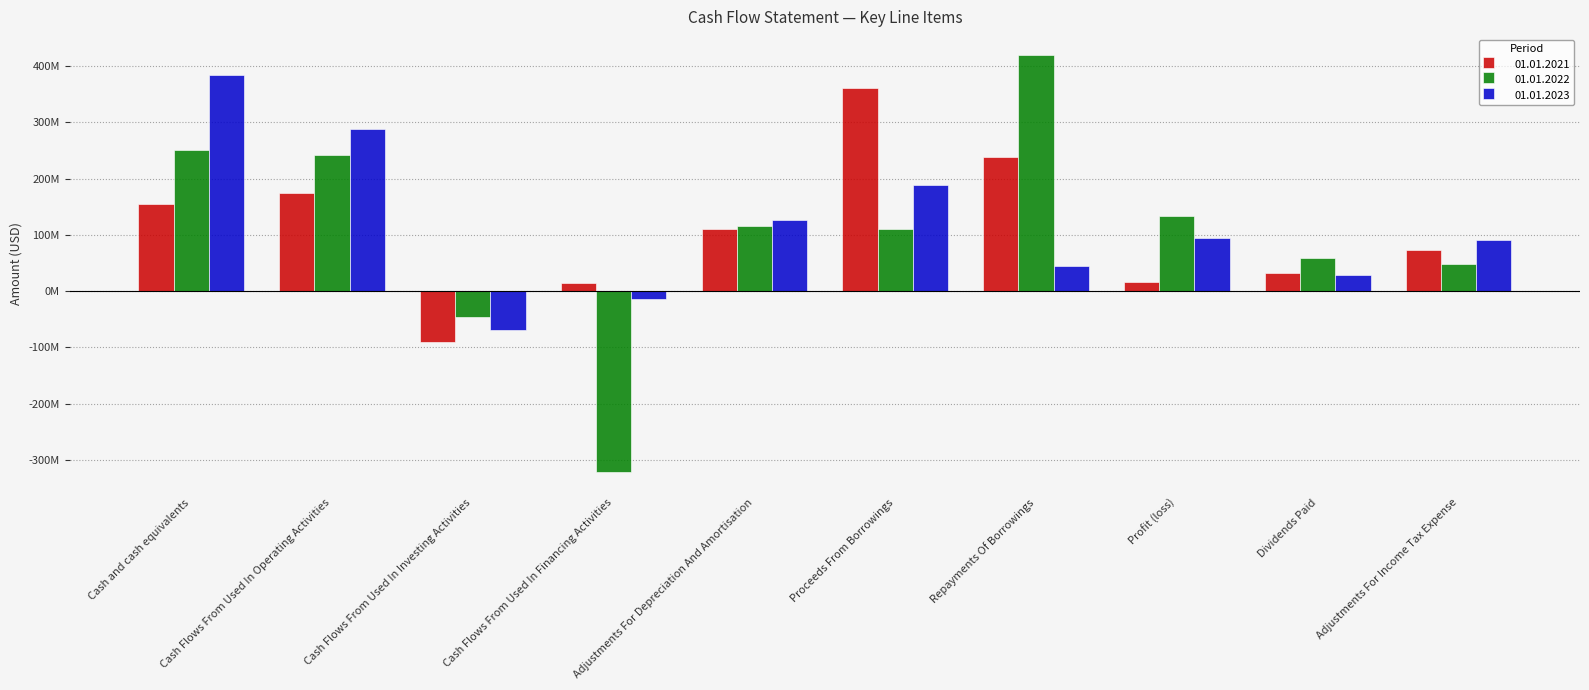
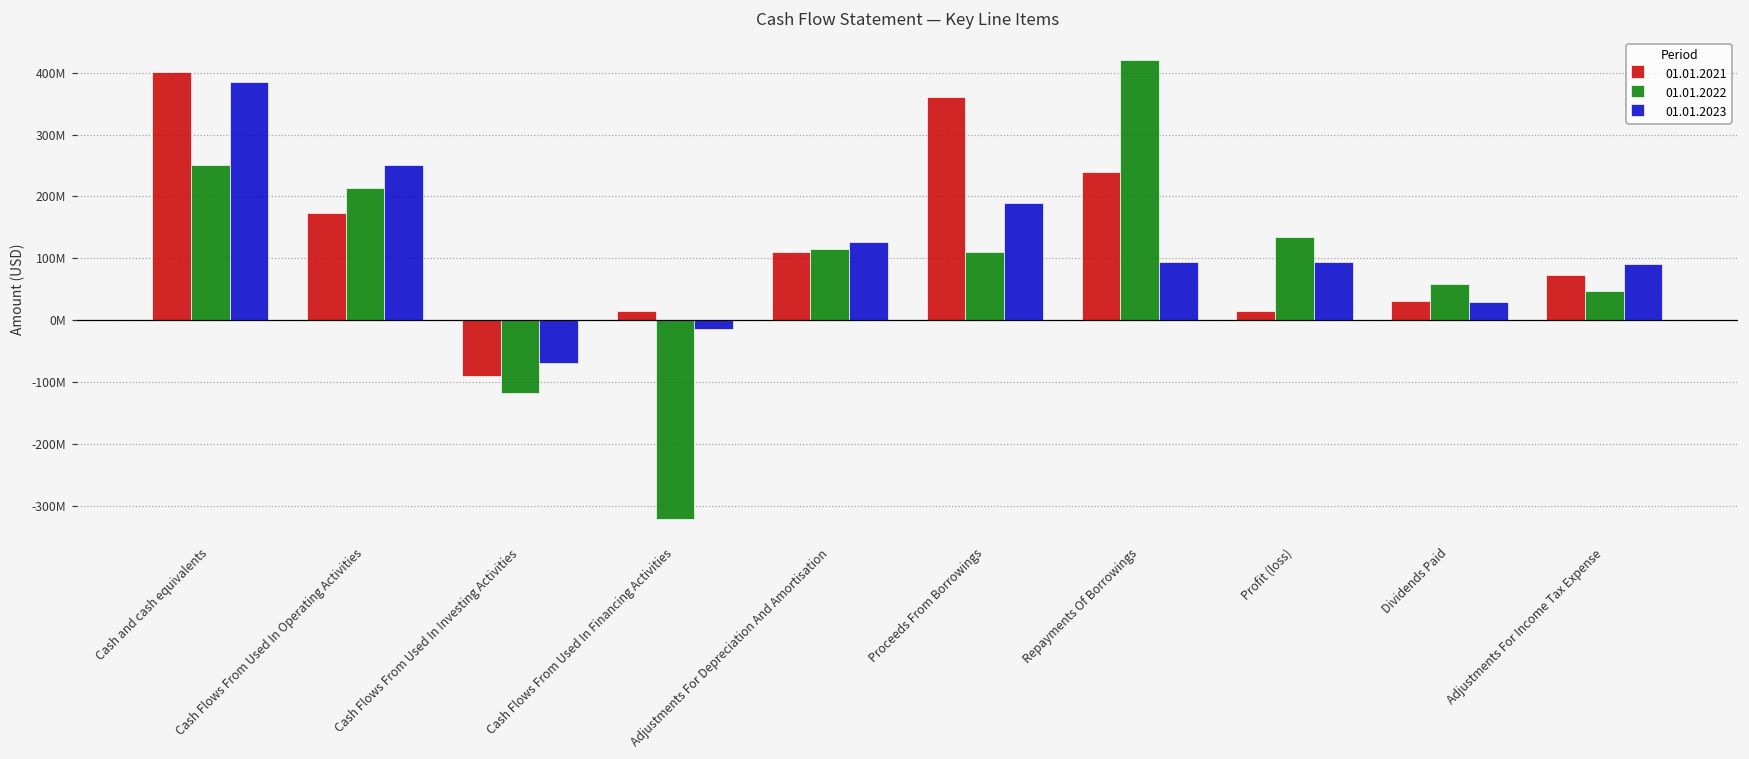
  {
    "01.01.2021": {
-     "Cash and cash equivalents": 160000000,
+     "Cash and cash equivalents": 400000000,
      "Cash Flows From Used In Operating Activities": 170000000,
      "Cash Flows From Used In Investing Activities": -90000000,
      "Cash Flows From Used In Financing Activities": 10000000,
      "Adjustments For Depreciation And Amortisation": 110000000,
      "Proceeds From Borrowings": 360000000,
      "Repayments Of Borrowings": 240000000,
      "Profit (loss)": 20000000,
      "Dividends Paid": 30000000,
      "Adjustments For Income Tax Expense": 70000000
    },
    "01.01.2022": {
      "Cash and cash equivalents": 250000000,
-     "Cash Flows From Used In Operating Activities": 240000000,
-     "Cash Flows From Used In Investing Activities": -50000000,
+     "Cash Flows From Used In Operating Activities": 210000000,
+     "Cash Flows From Used In Investing Activities": -120000000,
      "Cash Flows From Used In Financing Activities": -320000000,
      "Adjustments For Depreciation And Amortisation": 120000000,
      "Proceeds From Borrowings": 110000000,
      "Repayments Of Borrowings": 420000000,
      "Profit (loss)": 130000000,
      "Dividends Paid": 60000000,
      "Adjustments For Income Tax Expense": 50000000
    },
    "01.01.2023": {
      "Cash and cash equivalents": 380000000,
-     "Cash Flows From Used In Operating Activities": 290000000,
+     "Cash Flows From Used In Operating Activities": 250000000,
      "Cash Flows From Used In Investing Activities": -70000000,
      "Cash Flows From Used In Financing Activities": -10000000,
      "Adjustments For Depreciation And Amortisation": 130000000,
      "Proceeds From Borrowings": 190000000,
-     "Repayments Of Borrowings": 50000000,
+     "Repayments Of Borrowings": 90000000,
      "Profit (loss)": 90000000,
      "Dividends Paid": 30000000,
      "Adjustments For Income Tax Expense": 90000000
    }
  }
